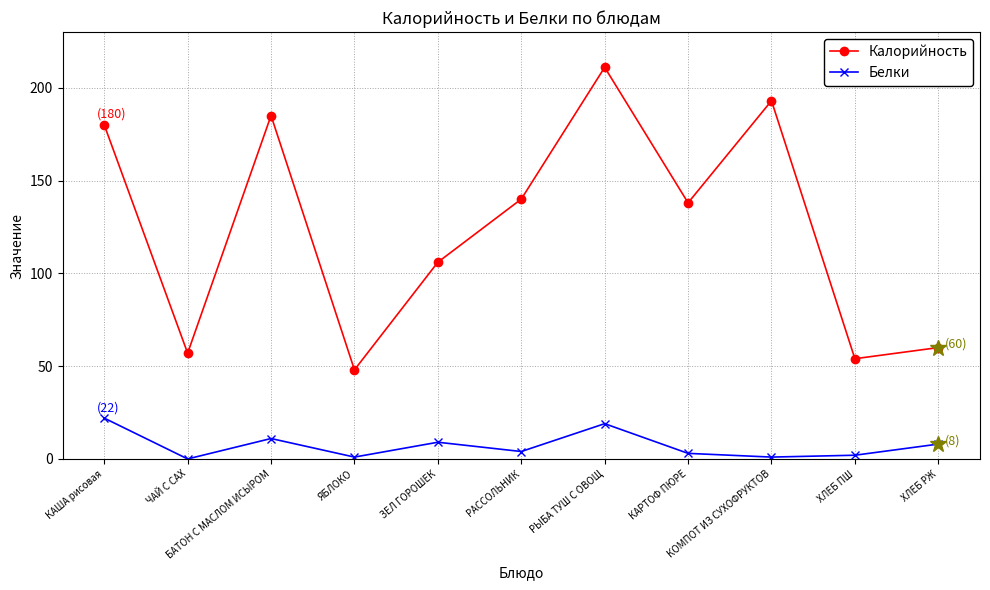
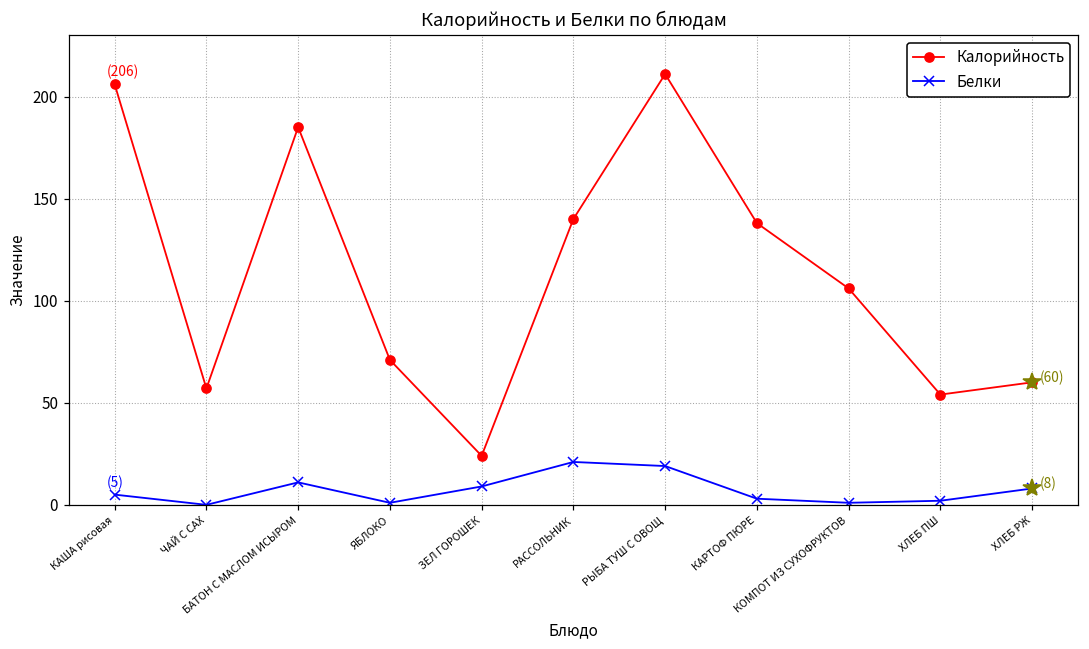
  {
    "Калорийность": {
-     "КАША рисовая": "(180)",
-     "ЯБЛОКО": "48",
-     "ЗЕЛ ГОРОШЕК": "106",
-     "КОМПОТ ИЗ СУХОФРУКТОВ": "193"
+     "КАША рисовая": "(206)",
+     "ЯБЛОКО": "71",
+     "ЗЕЛ ГОРОШЕК": "24",
+     "КОМПОТ ИЗ СУХОФРУКТОВ": "106"
    },
    "Белки": {
-     "КАША рисовая": "(22)",
-     "РАССОЛЬНИК": "4"
+     "КАША рисовая": "(5)",
+     "РАССОЛЬНИК": "21"
    }
  }
